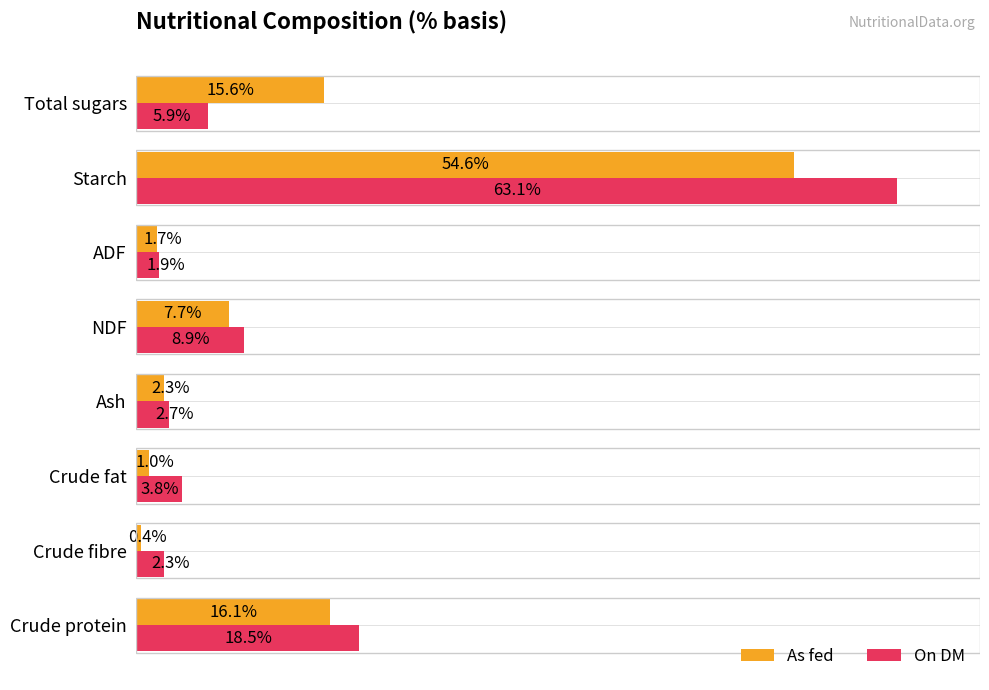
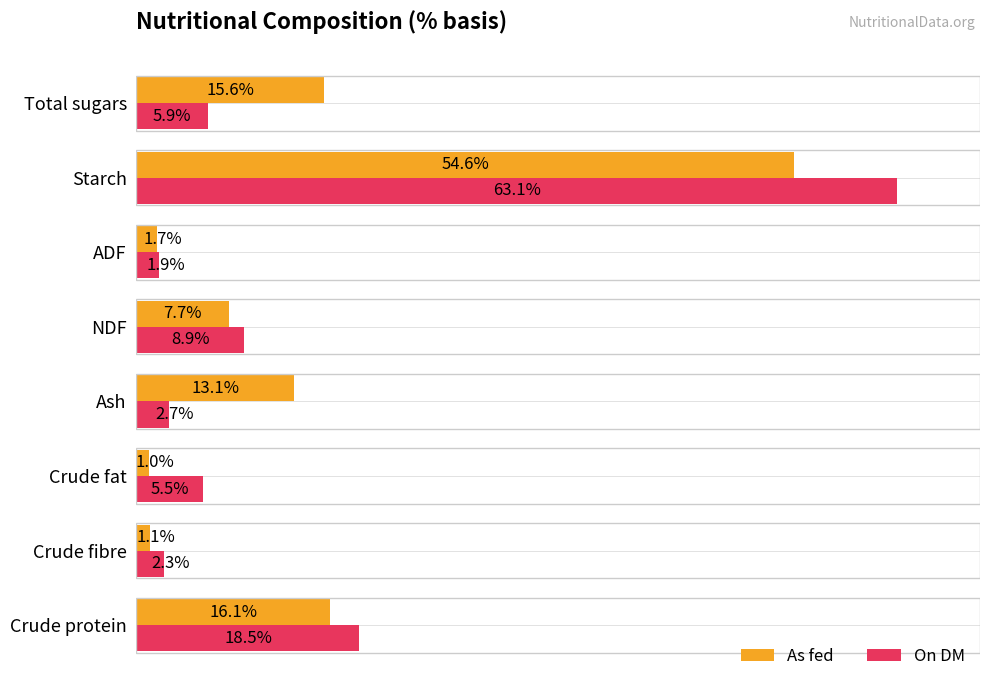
  {
    "As fed": {
      "Total sugars": "15.6%",
      "Starch": "54.6%",
      "ADF": "1.7%",
      "NDF": "7.7%",
-     "Ash": "2.3%",
+     "Ash": "13.1%",
      "Crude fat": "1.0%",
-     "Crude fibre": "0.4%",
+     "Crude fibre": "1.1%",
      "Crude protein": "16.1%"
    },
    "On DM": {
      "Total sugars": "5.9%",
      "Starch": "63.1%",
      "ADF": "1.9%",
      "NDF": "8.9%",
      "Ash": "2.7%",
-     "Crude fat": "3.8%",
+     "Crude fat": "5.5%",
      "Crude fibre": "2.3%",
      "Crude protein": "18.5%"
    }
  }
